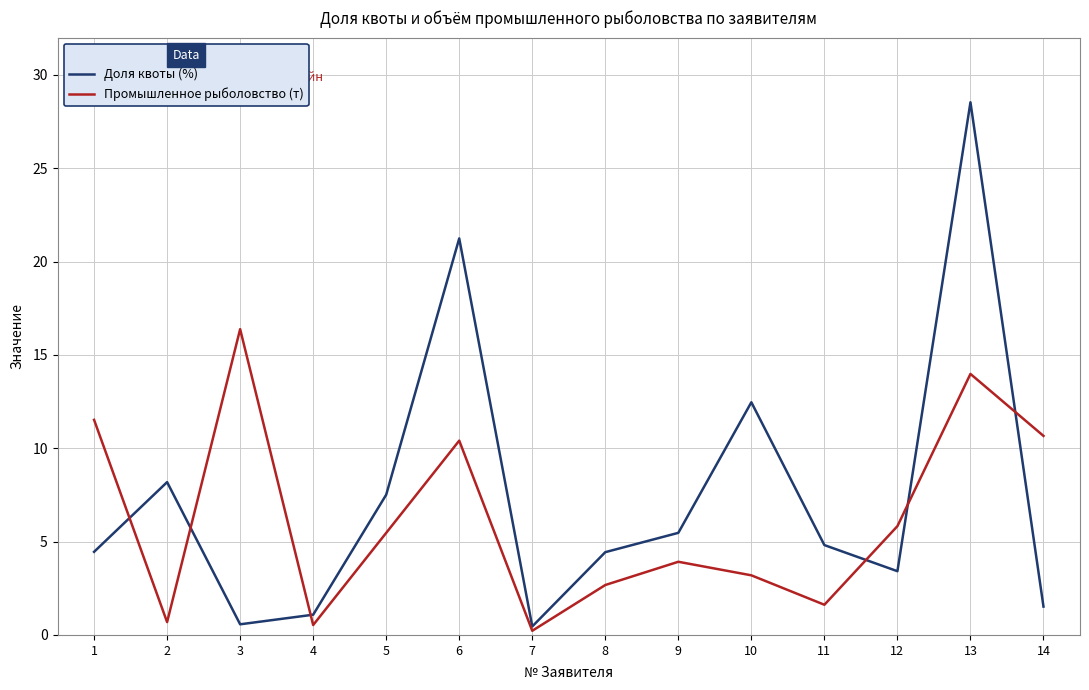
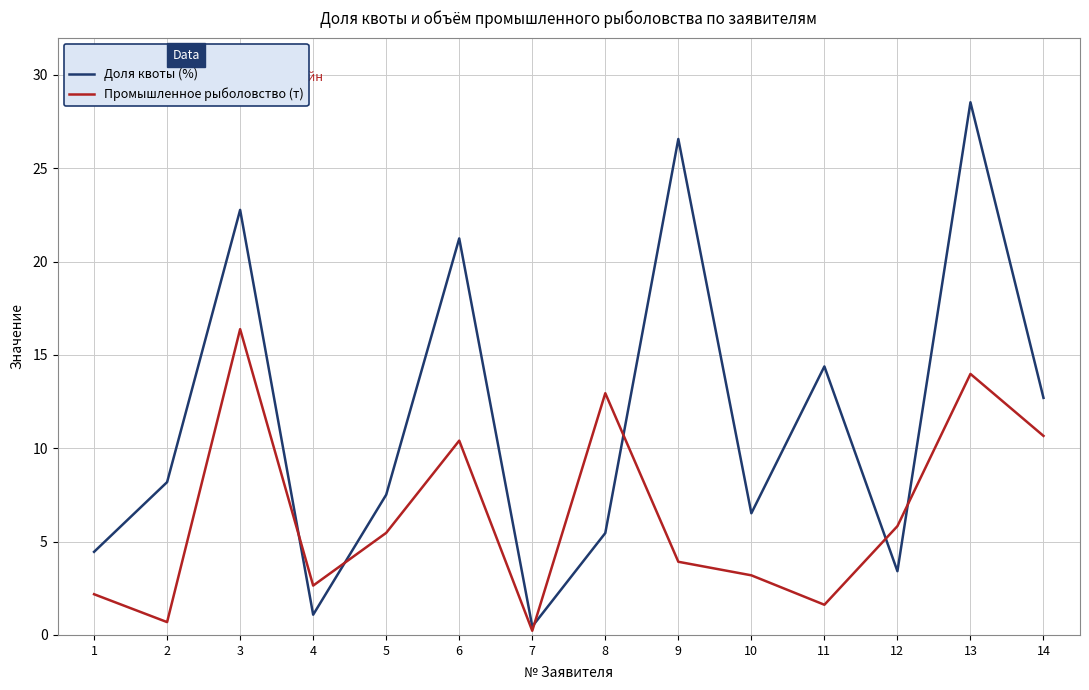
  {
    "Доля квоты (%)": {
      "1": 4.5,
      "2": 8.2,
-     "3": 0.6,
+     "3": 22.8,
      "4": 1.1,
      "5": 7.5,
      "6": 21.2,
      "7": 0.5,
-     "8": 4.4,
-     "9": 5.5,
-     "10": 12.5,
-     "11": 4.8,
+     "8": 5.5,
+     "9": 26.6,
+     "10": 6.5,
+     "11": 14.4,
      "12": 3.4,
      "13": 28.5,
-     "14": 1.5
+     "14": 12.7
    },
    "Промышленное рыболовство (т)": {
-     "1": 11.5,
+     "1": 2.2,
      "2": 0.7,
      "3": 16.4,
-     "4": 0.5,
+     "4": 2.6,
      "5": 5.5,
      "6": 10.4,
      "7": 0.2,
-     "8": 2.7,
+     "8": 13.0,
      "9": 3.9,
      "10": 3.2,
      "11": 1.6,
      "12": 5.8,
      "13": 14.0,
      "14": 10.7
    }
  }
